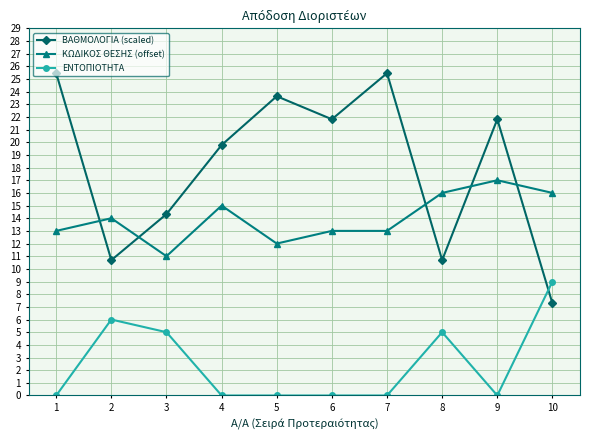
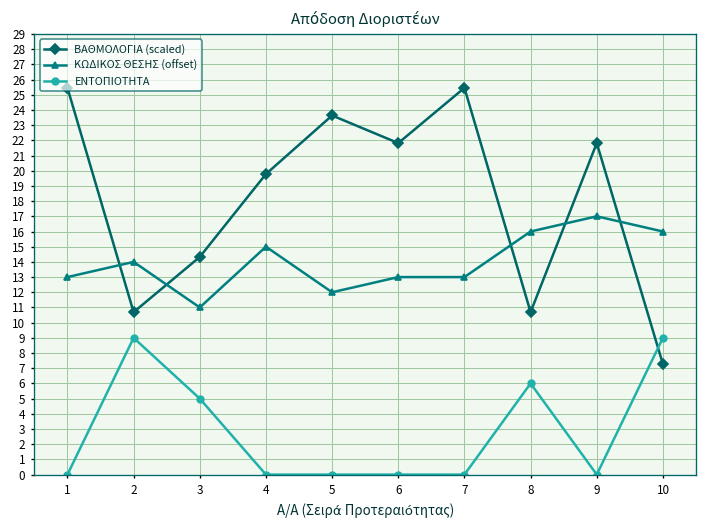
  {
    "ΕΝΤΟΠΙΟΤΗΤΑ": {
      "1": 0,
-     "2": 6,
+     "2": 9,
      "3": 5,
      "4": 0,
      "5": 0,
      "6": 0,
      "7": 0,
-     "8": 5,
+     "8": 6,
      "9": 0,
      "10": 9
    }
  }
